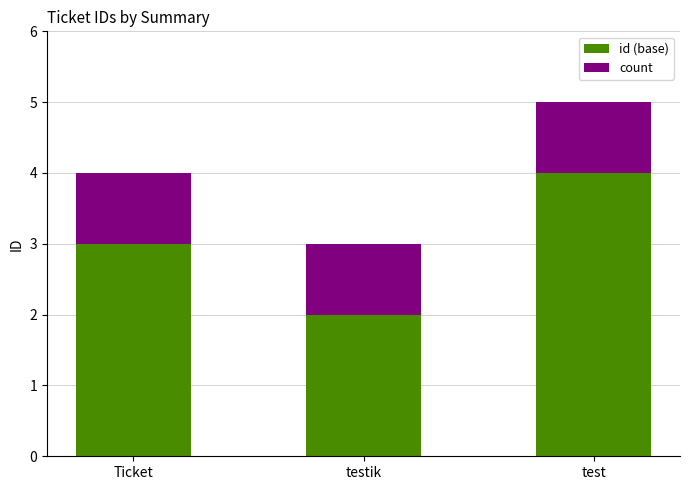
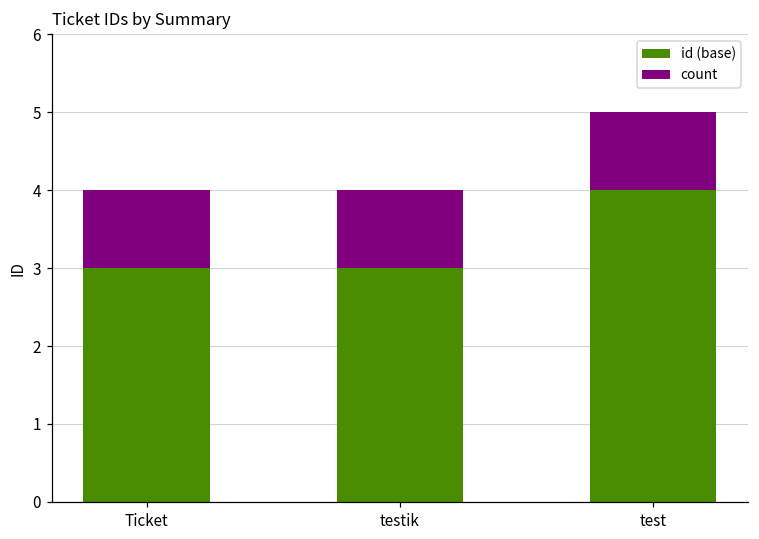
  {
    "id (base)": {
      "Ticket": 3,
-     "testik": 2,
+     "testik": 3,
      "test": 4
    },
    "count": {
      "Ticket": 1,
      "testik": 1,
      "test": 1
    }
  }
